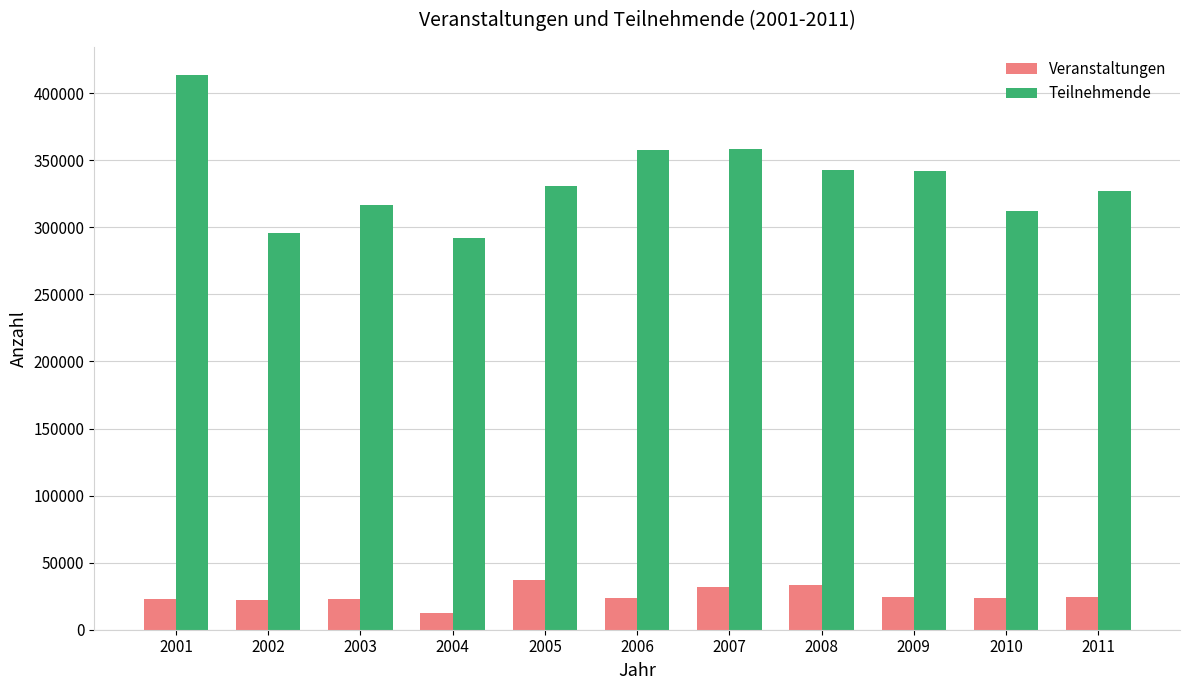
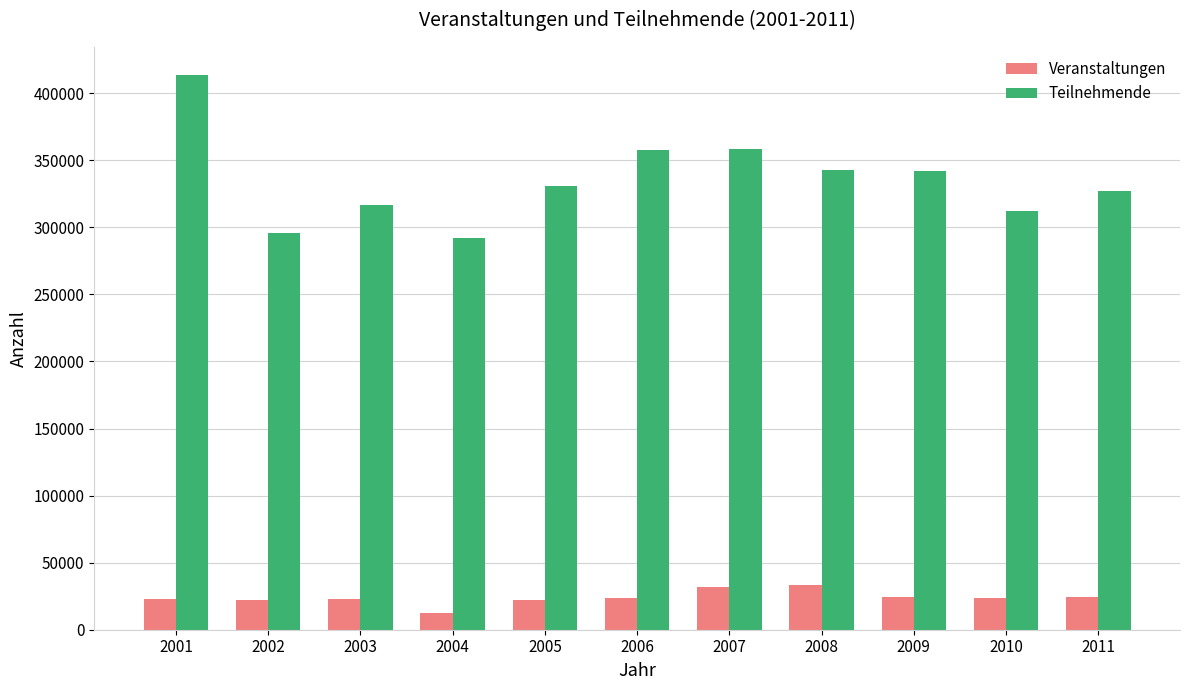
  {
    "Veranstaltungen": {
      "2001": 23000,
      "2002": 22000,
      "2003": 23000,
      "2004": 13000,
-     "2005": 37000,
+     "2005": 22000,
      "2006": 24000,
      "2007": 32000,
      "2008": 33000,
      "2009": 24000,
      "2010": 24000,
      "2011": 24000
    },
    "Teilnehmende": {
      "2001": 414000,
      "2002": 295000,
      "2003": 317000,
      "2004": 292000,
      "2005": 330000,
      "2006": 357000,
      "2007": 358000,
      "2008": 343000,
      "2009": 342000,
      "2010": 312000,
      "2011": 327000
    }
  }
